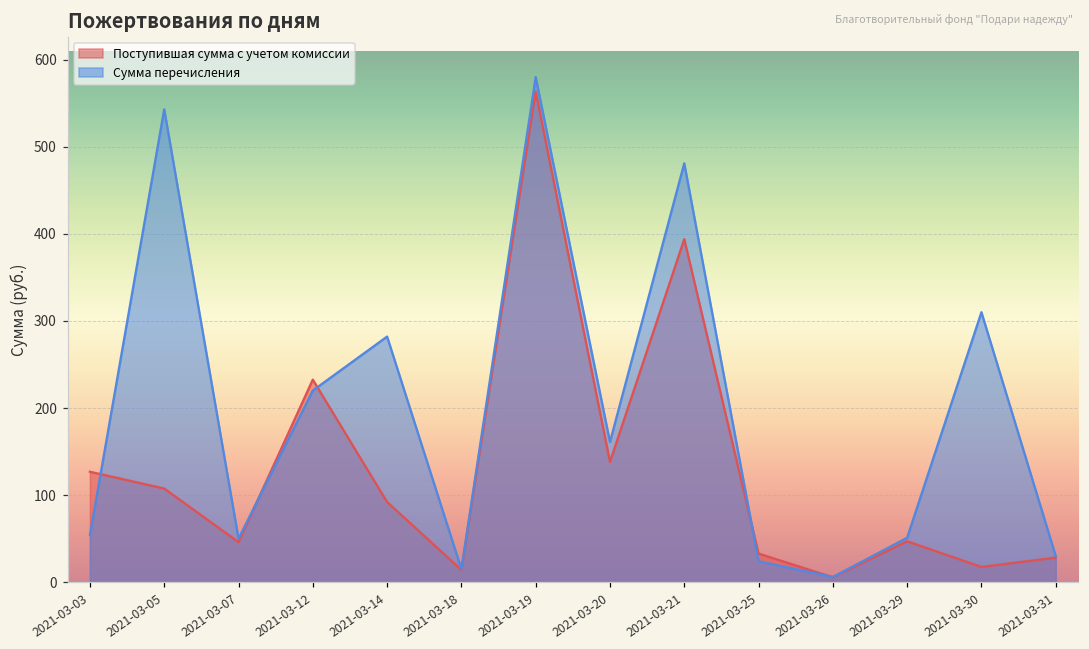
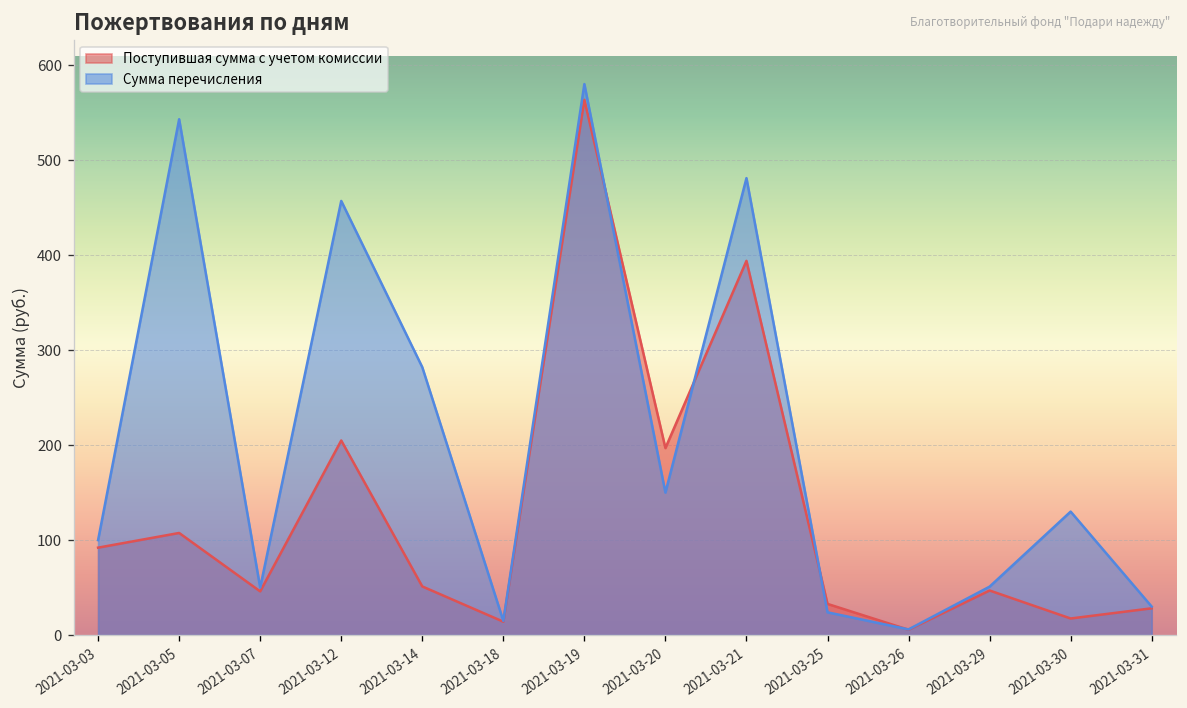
  {
    "Поступившая сумма с учетом комиссии": {
-     "2021-03-03": 130,
+     "2021-03-03": 90,
      "2021-03-05": 110,
      "2021-03-07": 50,
-     "2021-03-12": 230,
-     "2021-03-14": 90,
+     "2021-03-12": 200,
+     "2021-03-14": 50,
      "2021-03-19": 560,
-     "2021-03-20": 140,
+     "2021-03-20": 200,
      "2021-03-21": 390,
      "2021-03-25": 30,
      "2021-03-29": 50,
      "2021-03-30": 20
    },
    "Сумма перечисления": {
-     "2021-03-03": 50,
+     "2021-03-03": 100,
      "2021-03-05": 540,
      "2021-03-07": 50,
-     "2021-03-12": 220,
+     "2021-03-12": 460,
      "2021-03-14": 280,
      "2021-03-19": 580,
-     "2021-03-20": 160,
+     "2021-03-20": 150,
      "2021-03-21": 480,
      "2021-03-25": 20,
      "2021-03-29": 50,
-     "2021-03-30": 310
+     "2021-03-30": 130
    }
  }
